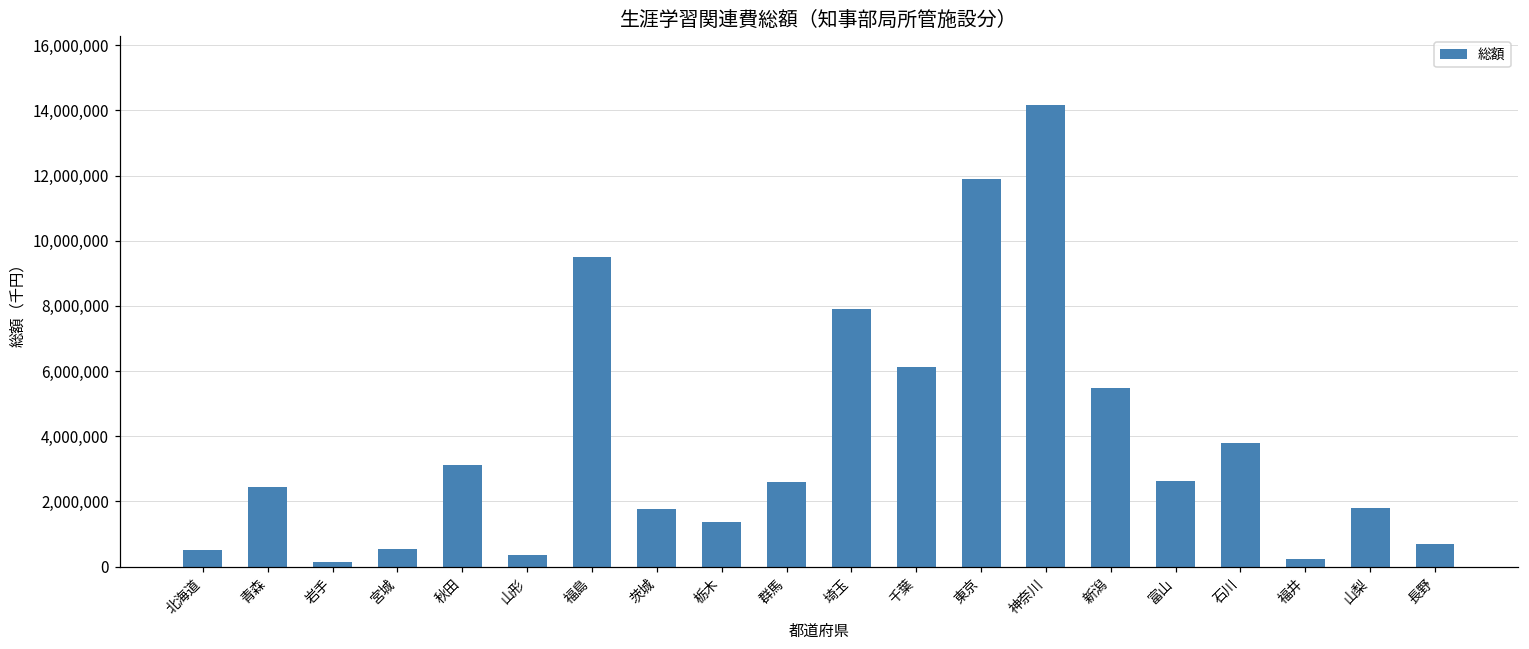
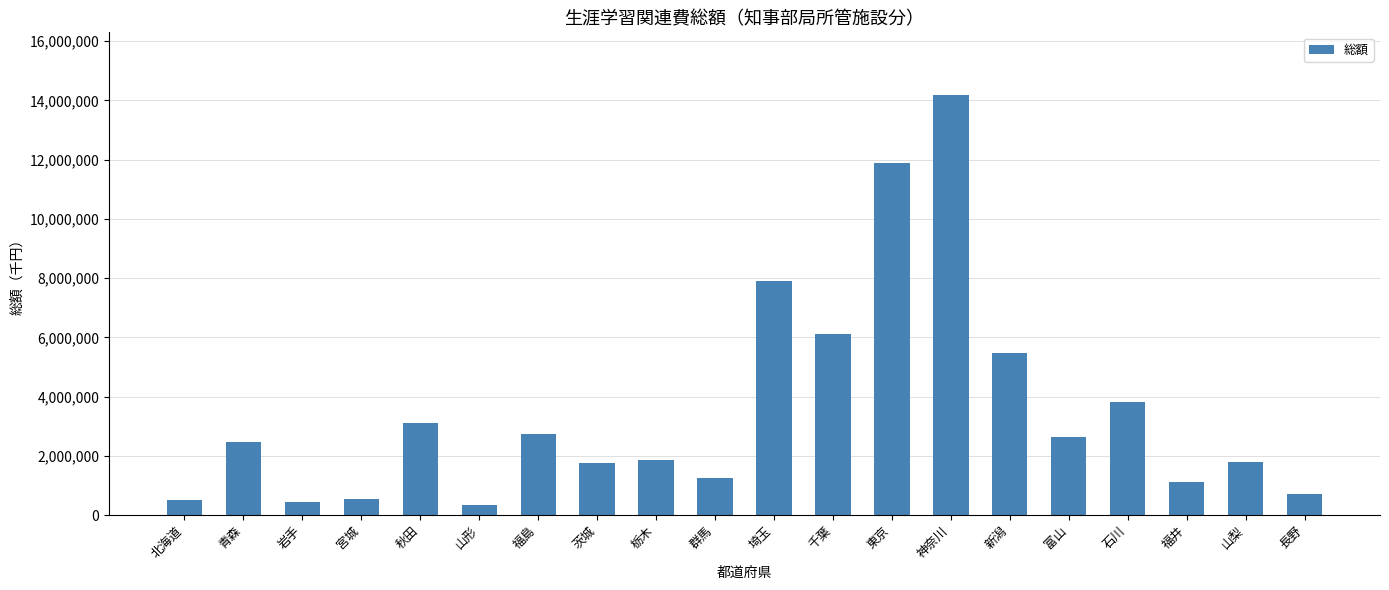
  {
    "北海道": "500,000",
    "青森": "2,500,000",
-   "岩手": "100,000",
+   "岩手": "400,000",
    "宮城": "500,000",
    "秋田": "3,100,000",
    "山形": "400,000",
-   "福島": "9,500,000",
+   "福島": "2,700,000",
    "茨城": "1,800,000",
-   "栃木": "1,400,000",
-   "群馬": "2,600,000",
+   "栃木": "1,900,000",
+   "群馬": "1,200,000",
    "埼玉": "7,900,000",
    "千葉": "6,100,000",
    "東京": "11,900,000",
    "神奈川": "14,200,000",
    "新潟": "5,500,000",
    "富山": "2,600,000",
    "石川": "3,800,000",
-   "福井": "200,000",
+   "福井": "1,100,000",
    "山梨": "1,800,000",
    "長野": "700,000"
  }
